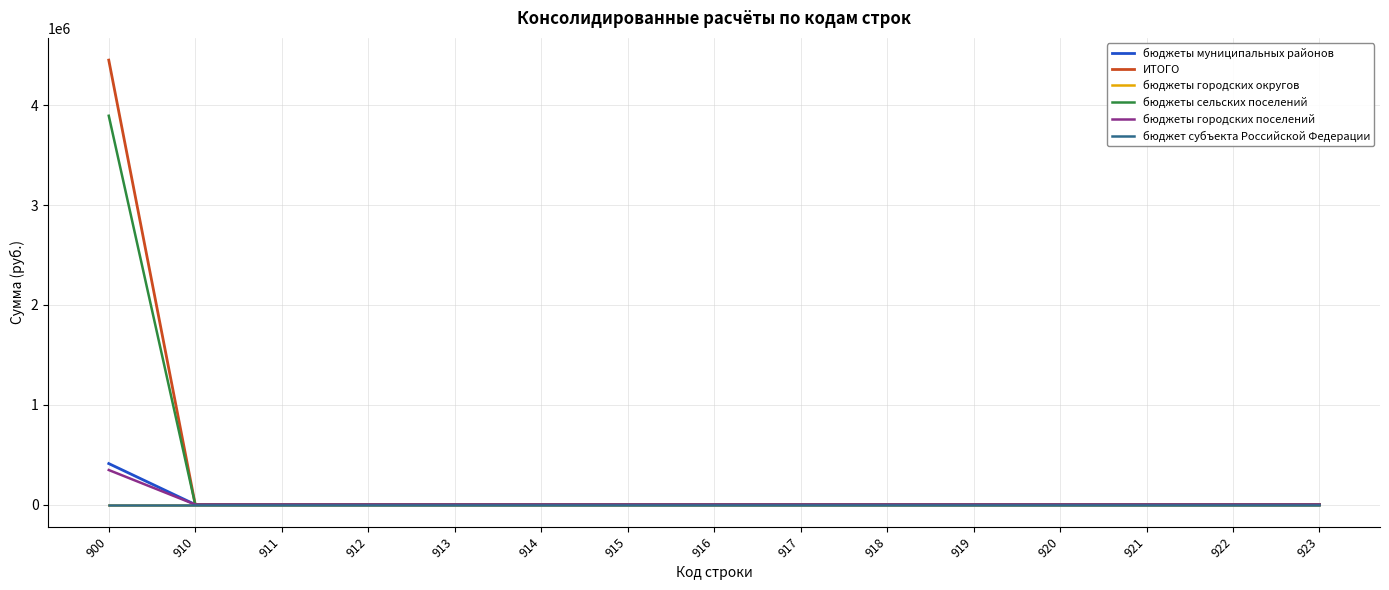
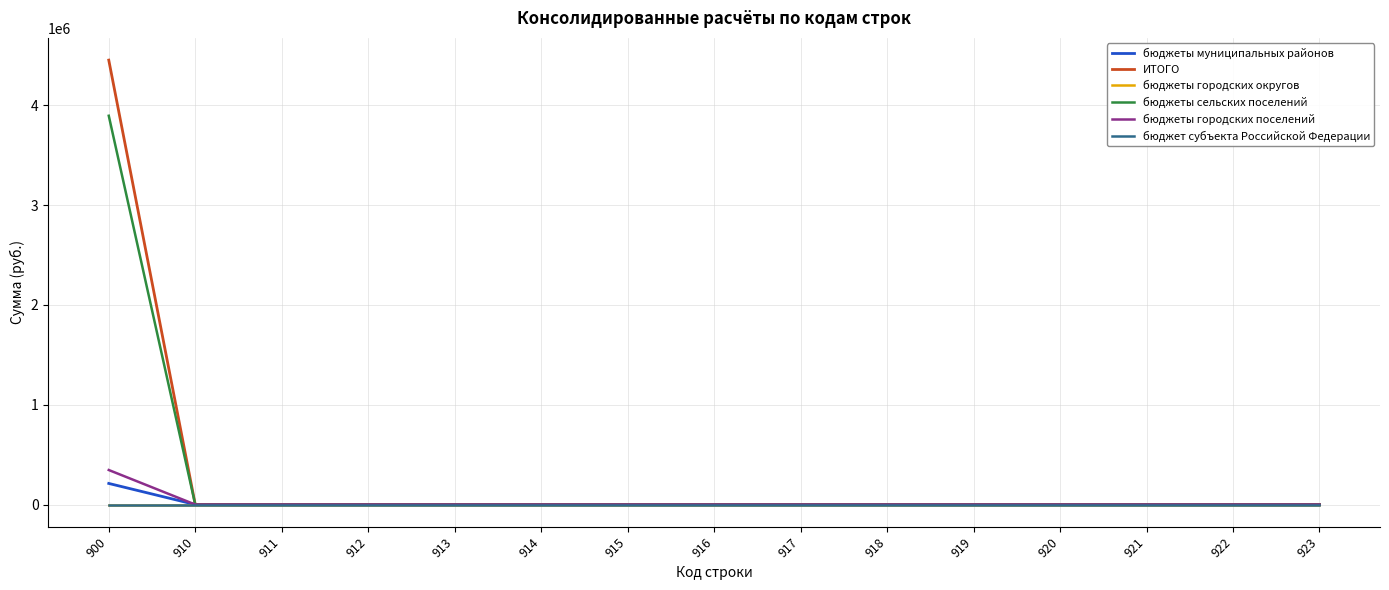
  {
    "бюджеты муниципальных районов": {
-     "900": 400000
+     "900": 200000
    },
    "ИТОГО": {
      "900": 4500000
    },
    "бюджет субъекта Российской Федерации": {
      "900": 0
    },
    "бюджеты сельских поселений": {
      "900": 3900000
    },
    "бюджеты городских поселений": {
      "900": 300000
    }
  }
